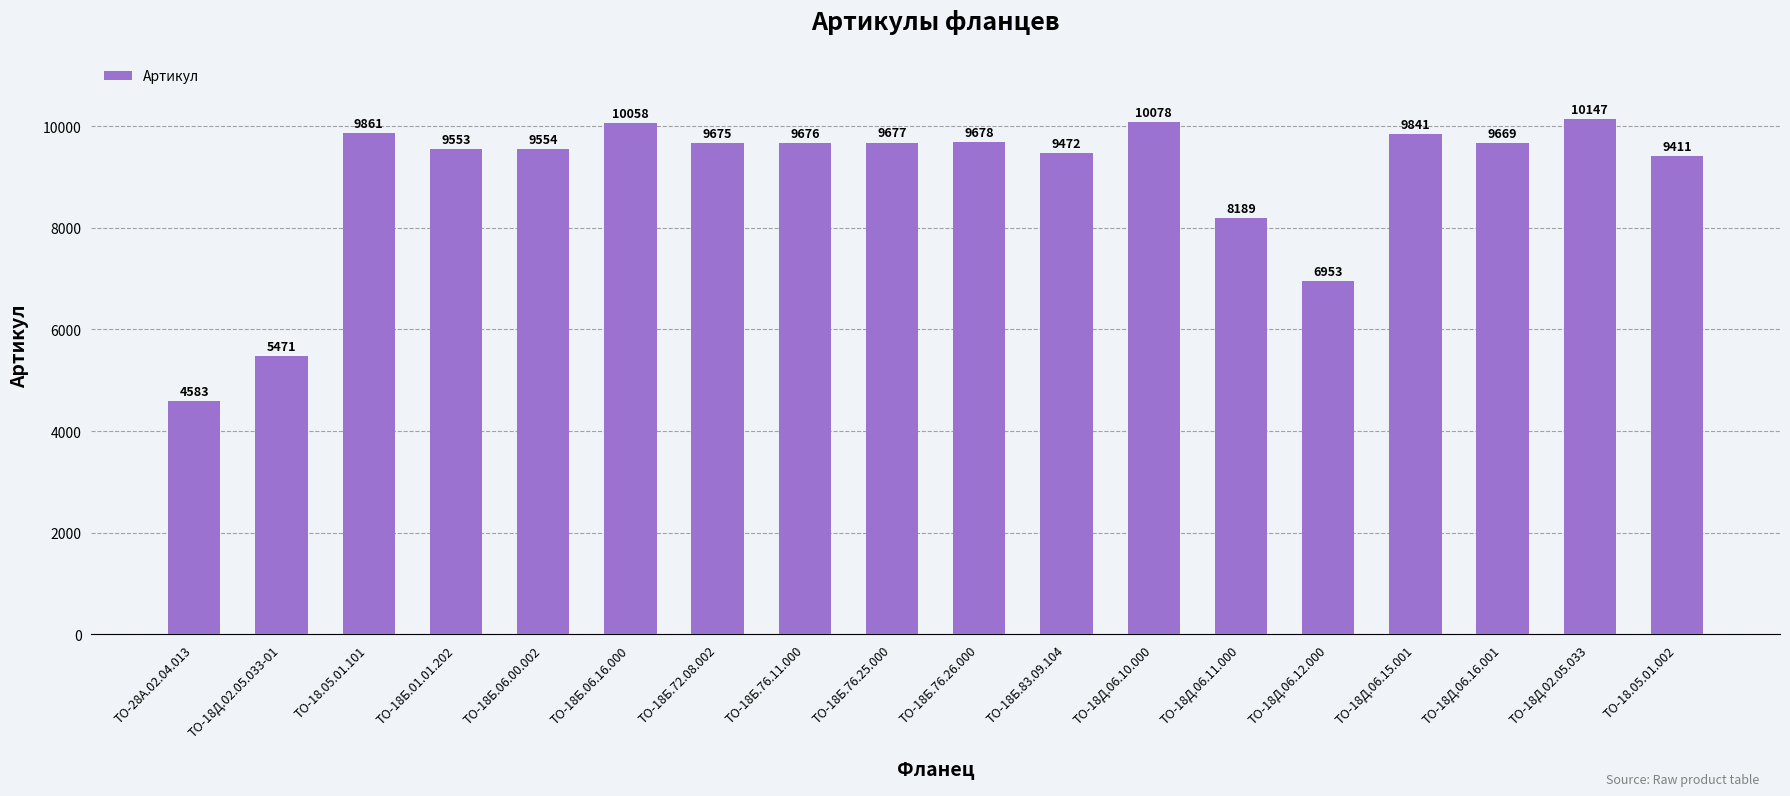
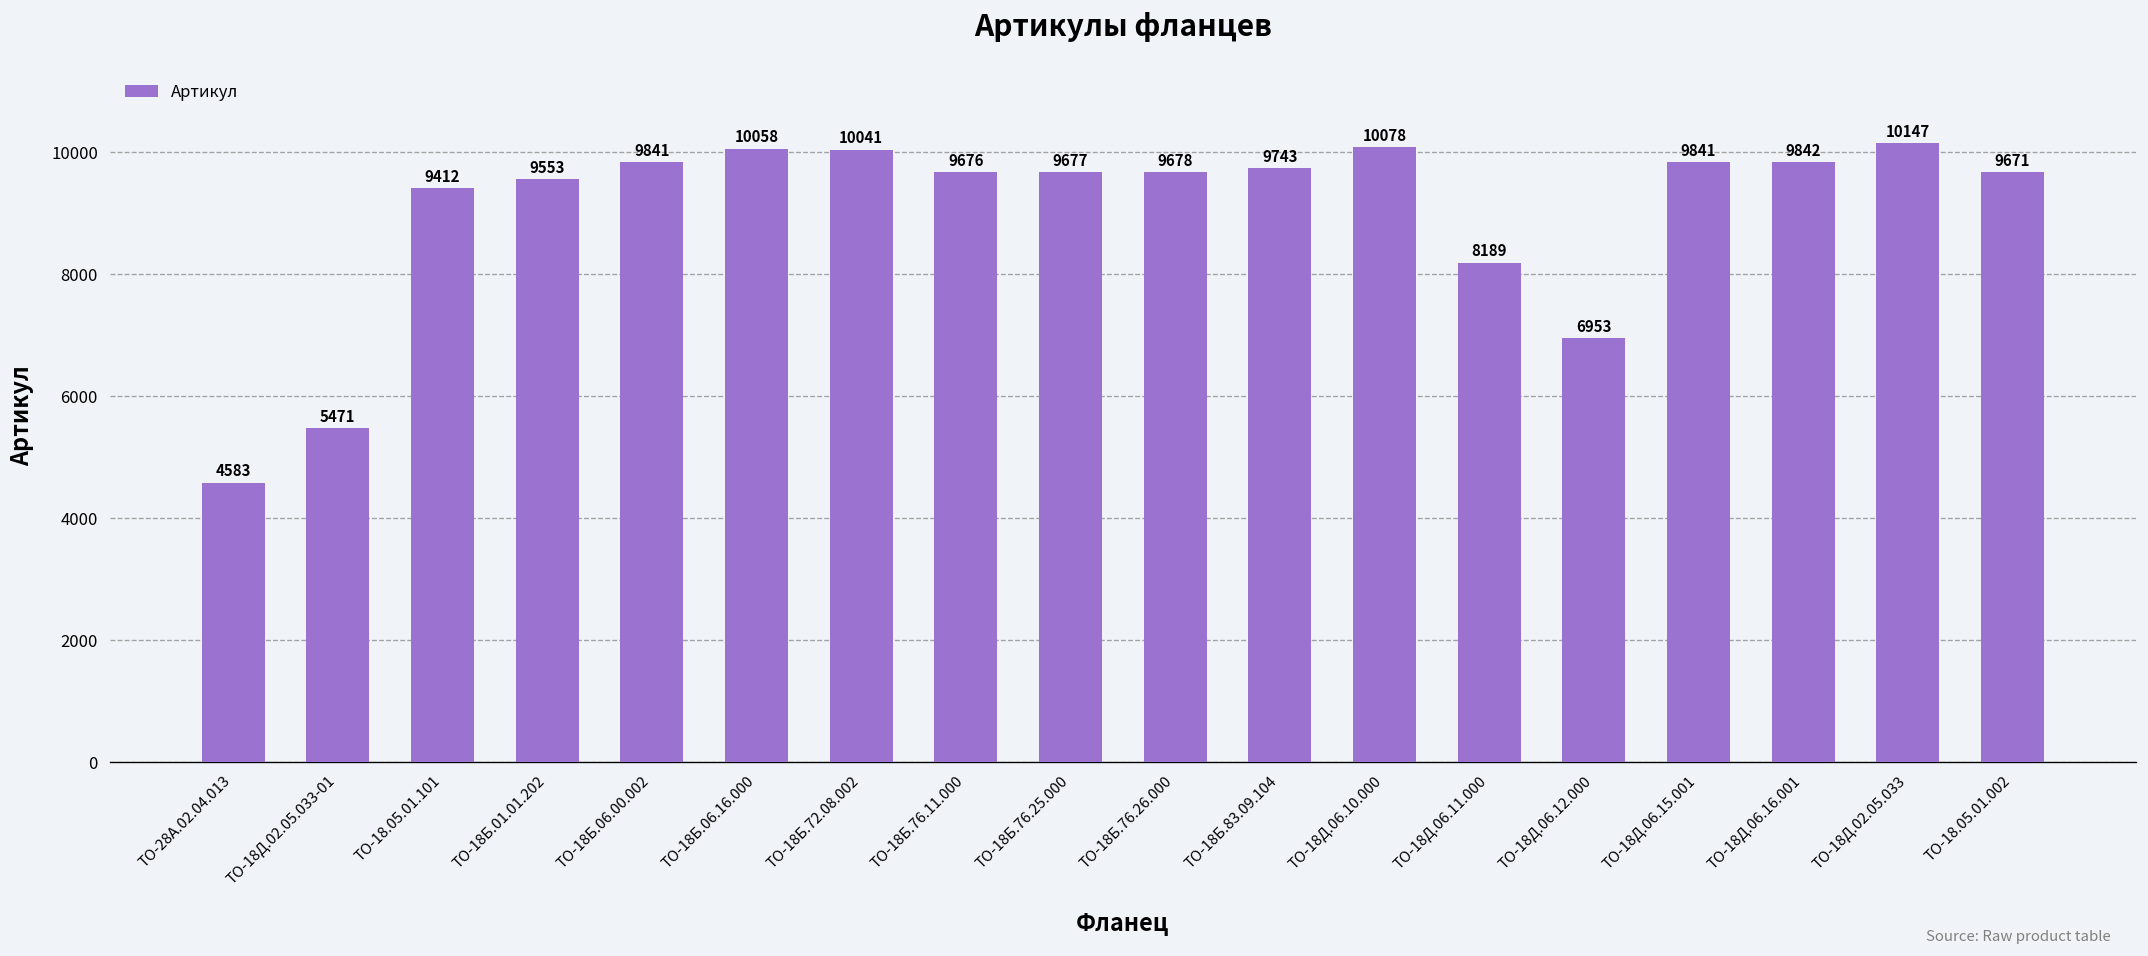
  {
    "ТО-28А.02.04.013": 4583,
    "ТО-18Д.02.05.033-01": 5471,
-   "ТО-18.05.01.101": 9861,
+   "ТО-18.05.01.101": 9412,
    "ТО-18Б.01.01.202": 9553,
-   "ТО-18Б.06.00.002": 9554,
+   "ТО-18Б.06.00.002": 9841,
    "ТО-18Б.06.16.000": 10058,
-   "ТО-18Б.72.08.002": 9675,
+   "ТО-18Б.72.08.002": 10041,
    "ТО-18Б.76.11.000": 9676,
    "ТО-18Б.76.25.000": 9677,
    "ТО-18Б.76.26.000": 9678,
-   "ТО-18Б.83.09.104": 9472,
+   "ТО-18Б.83.09.104": 9743,
    "ТО-18Д.06.10.000": 10078,
    "ТО-18Д.06.11.000": 8189,
    "ТО-18Д.06.12.000": 6953,
    "ТО-18Д.06.15.001": 9841,
-   "ТО-18Д.06.16.001": 9669,
+   "ТО-18Д.06.16.001": 9842,
    "ТО-18Д.02.05.033": 10147,
-   "ТО-18.05.01.002": 9411
+   "ТО-18.05.01.002": 9671
  }
